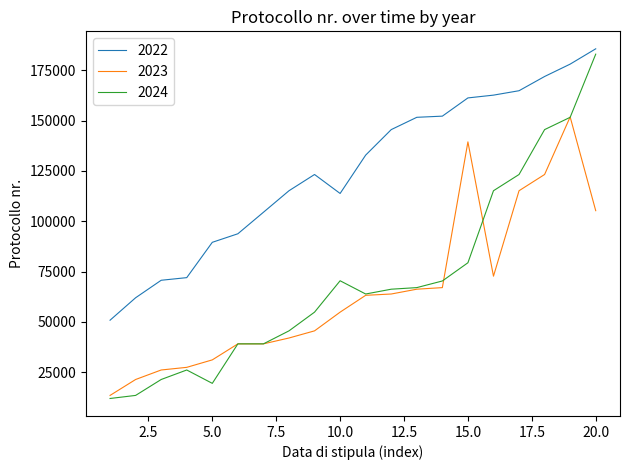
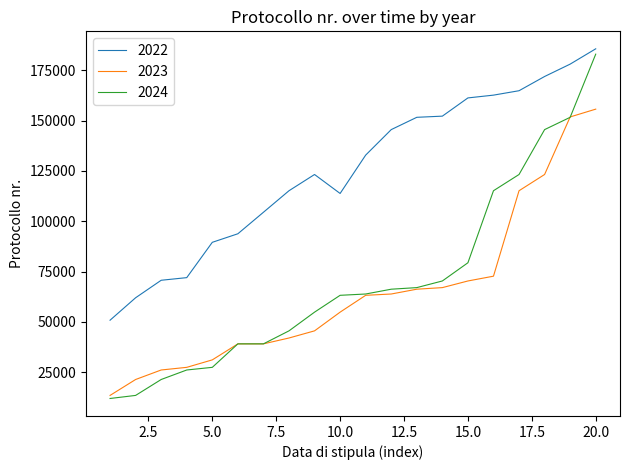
  {
    "2022": {
      "5.0": 90000,
      "10.0": 114000,
      "15.0": 161000,
      "20.0": 186000
    },
    "2023": {
      "5.0": 31000,
      "10.0": 55000,
-     "15.0": 139000,
-     "20.0": 105000
+     "15.0": 70000,
+     "20.0": 156000
    },
    "2024": {
-     "5.0": 19000,
-     "10.0": 70000,
+     "5.0": 27000,
+     "10.0": 63000,
      "15.0": 79000,
      "20.0": 183000
    }
  }
